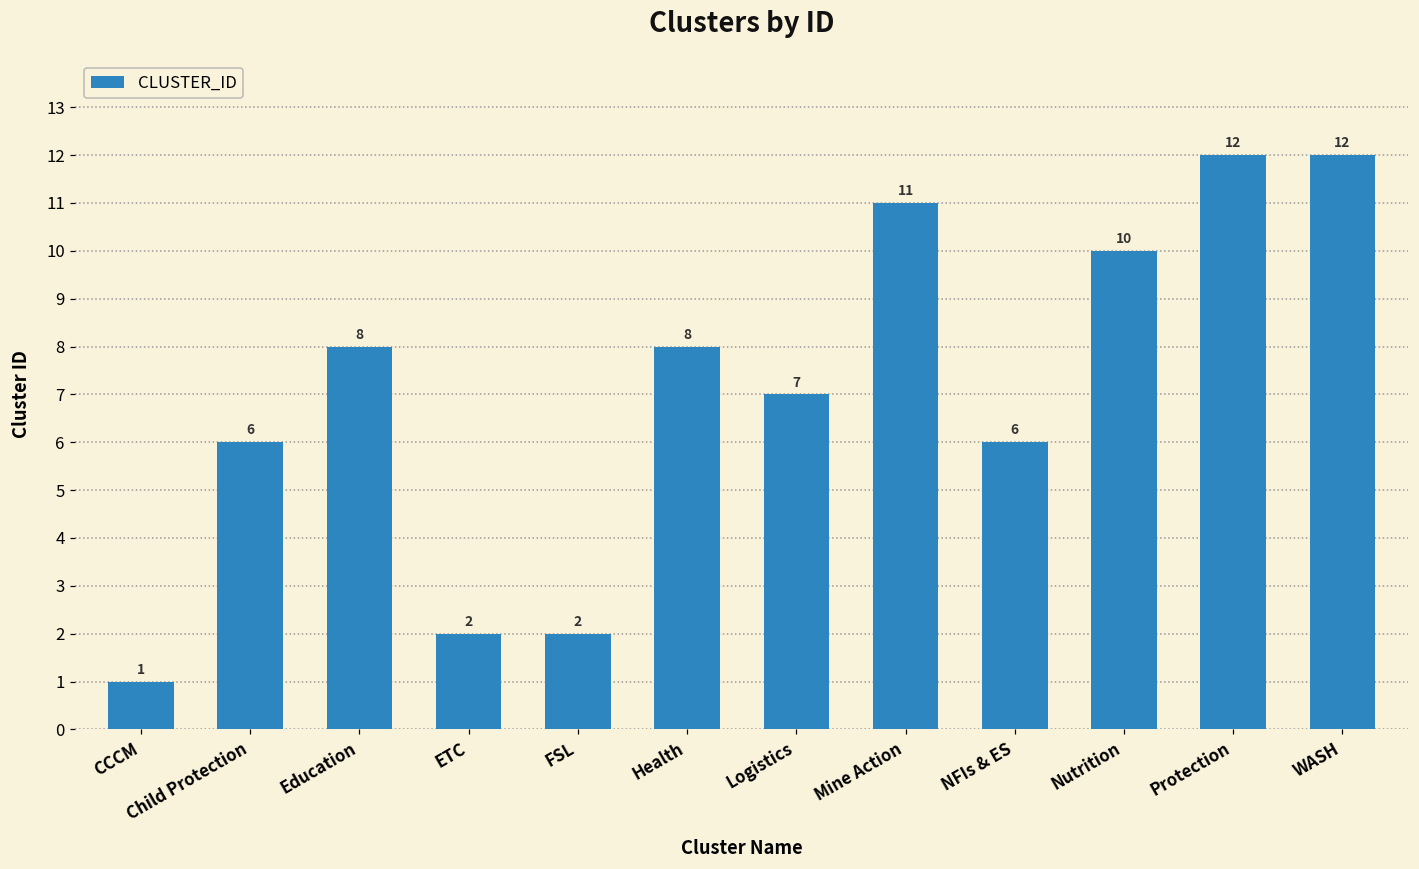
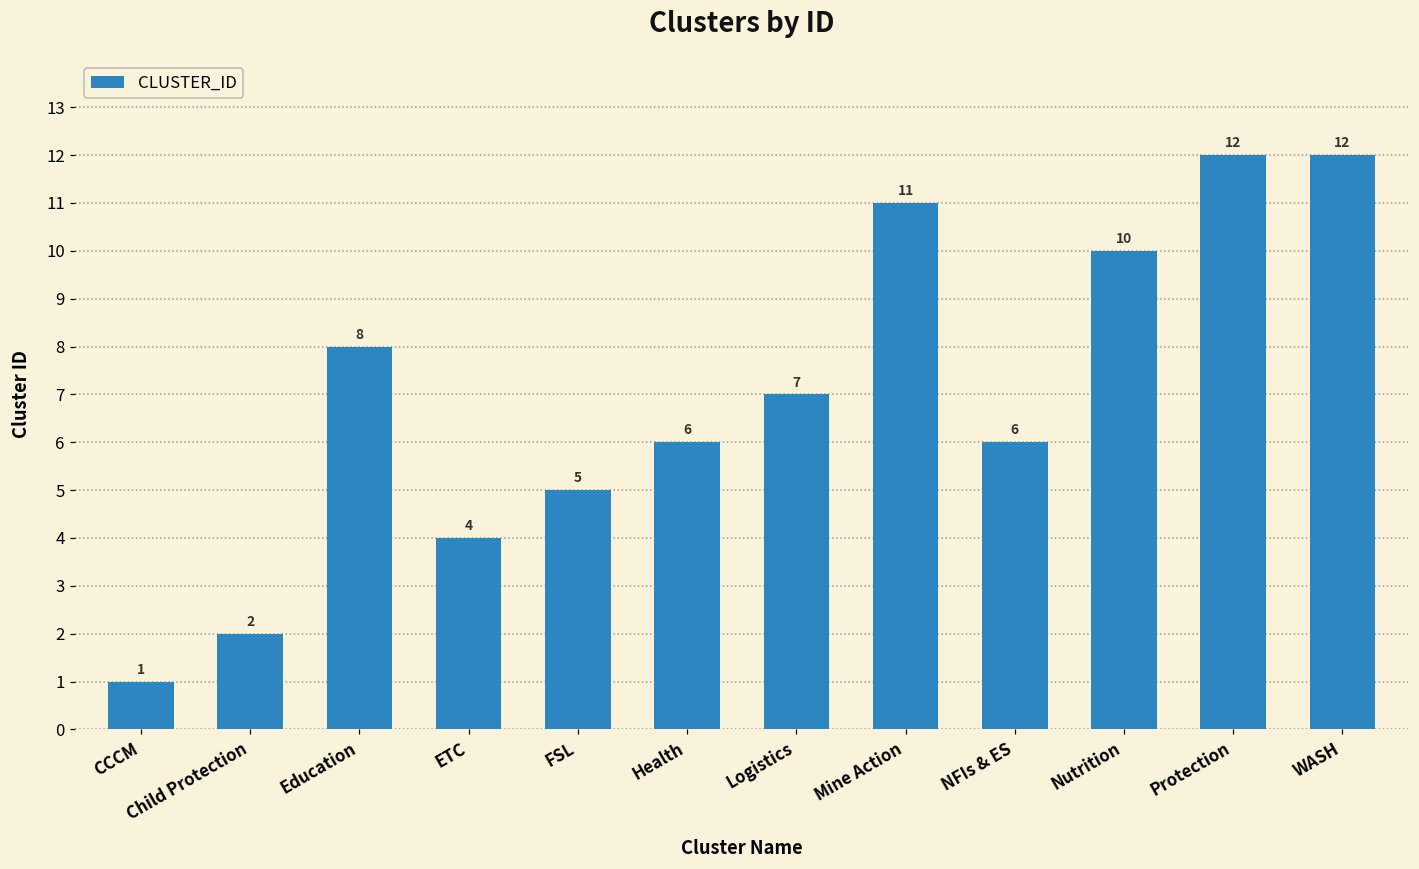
  {
    "CCCM": 1,
-   "Child Protection": 6,
+   "Child Protection": 2,
    "Education": 8,
-   "ETC": 2,
-   "FSL": 2,
-   "Health": 8,
+   "ETC": 4,
+   "FSL": 5,
+   "Health": 6,
    "Logistics": 7,
    "Mine Action": 11,
    "NFIs & ES": 6,
    "Nutrition": 10,
    "Protection": 12,
    "WASH": 12
  }
